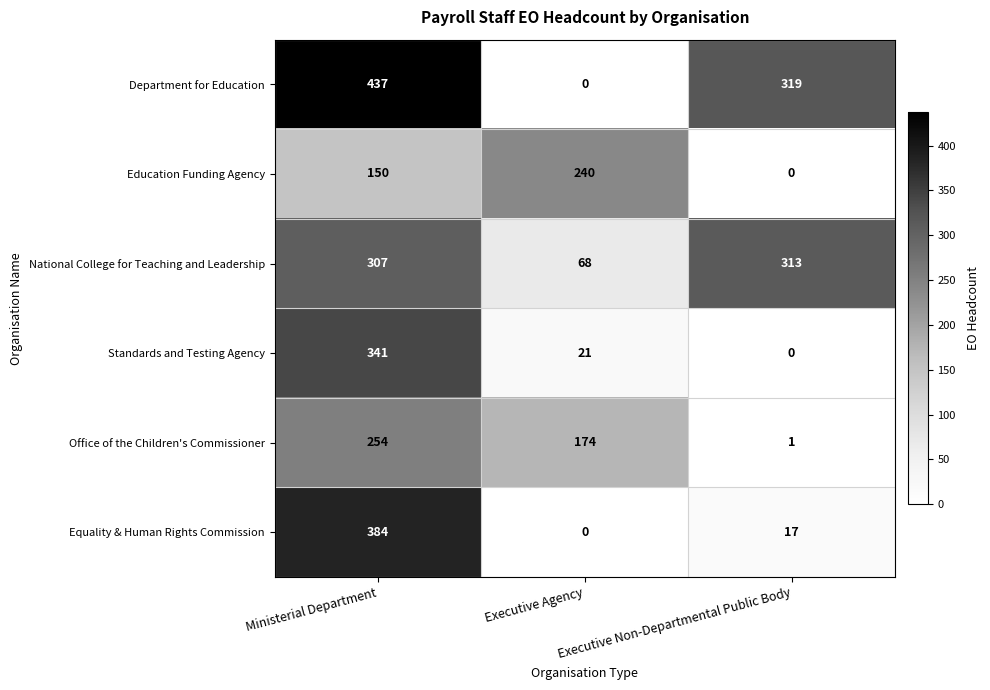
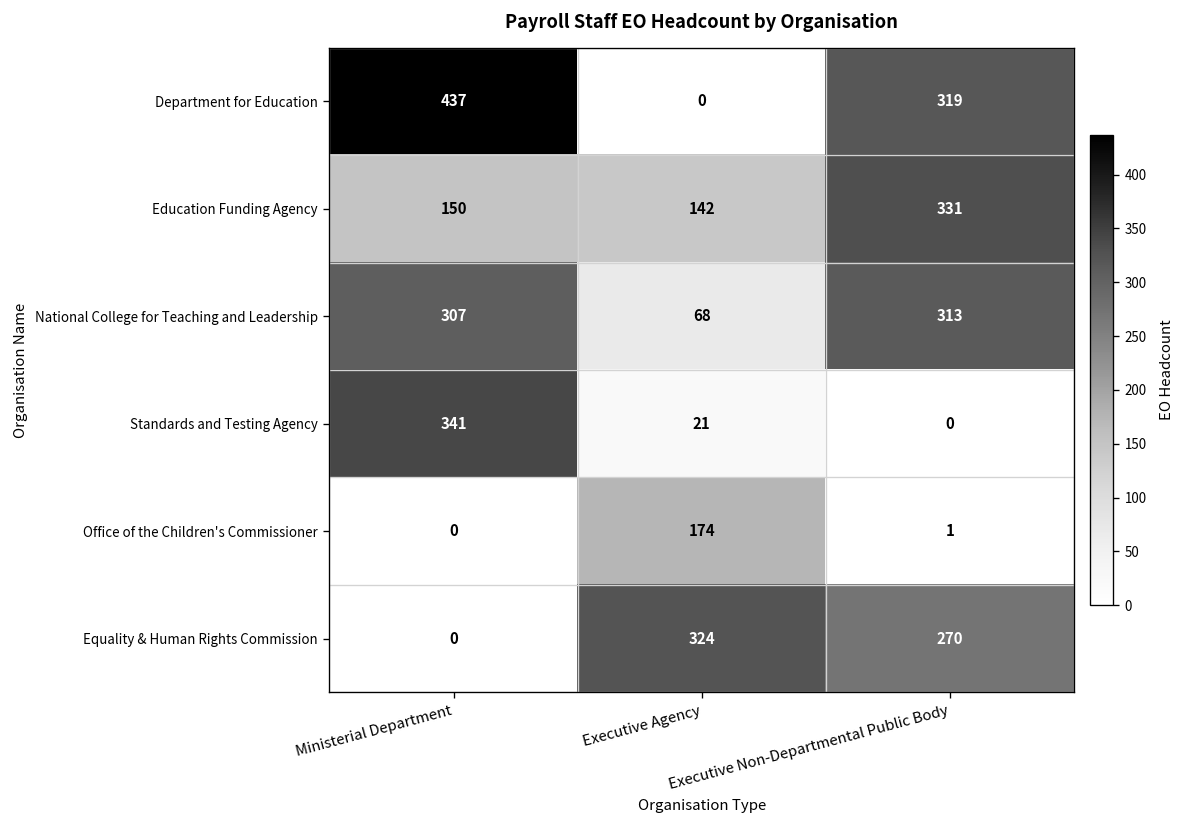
  {
    "Department for Education": {
      "Ministerial Department": 437,
      "Executive Agency": 0,
      "Executive Non-Departmental Public Body": 319
    },
    "Education Funding Agency": {
      "Ministerial Department": 150,
-     "Executive Agency": 240,
-     "Executive Non-Departmental Public Body": 0
+     "Executive Agency": 142,
+     "Executive Non-Departmental Public Body": 331
    },
    "National College for Teaching and Leadership": {
      "Ministerial Department": 307,
      "Executive Agency": 68,
      "Executive Non-Departmental Public Body": 313
    },
    "Standards and Testing Agency": {
      "Ministerial Department": 341,
      "Executive Agency": 21,
      "Executive Non-Departmental Public Body": 0
    },
    "Office of the Children's Commissioner": {
-     "Ministerial Department": 254,
+     "Ministerial Department": 0,
      "Executive Agency": 174,
      "Executive Non-Departmental Public Body": 1
    },
    "Equality & Human Rights Commission": {
-     "Ministerial Department": 384,
-     "Executive Agency": 0,
-     "Executive Non-Departmental Public Body": 17
+     "Ministerial Department": 0,
+     "Executive Agency": 324,
+     "Executive Non-Departmental Public Body": 270
    }
  }
